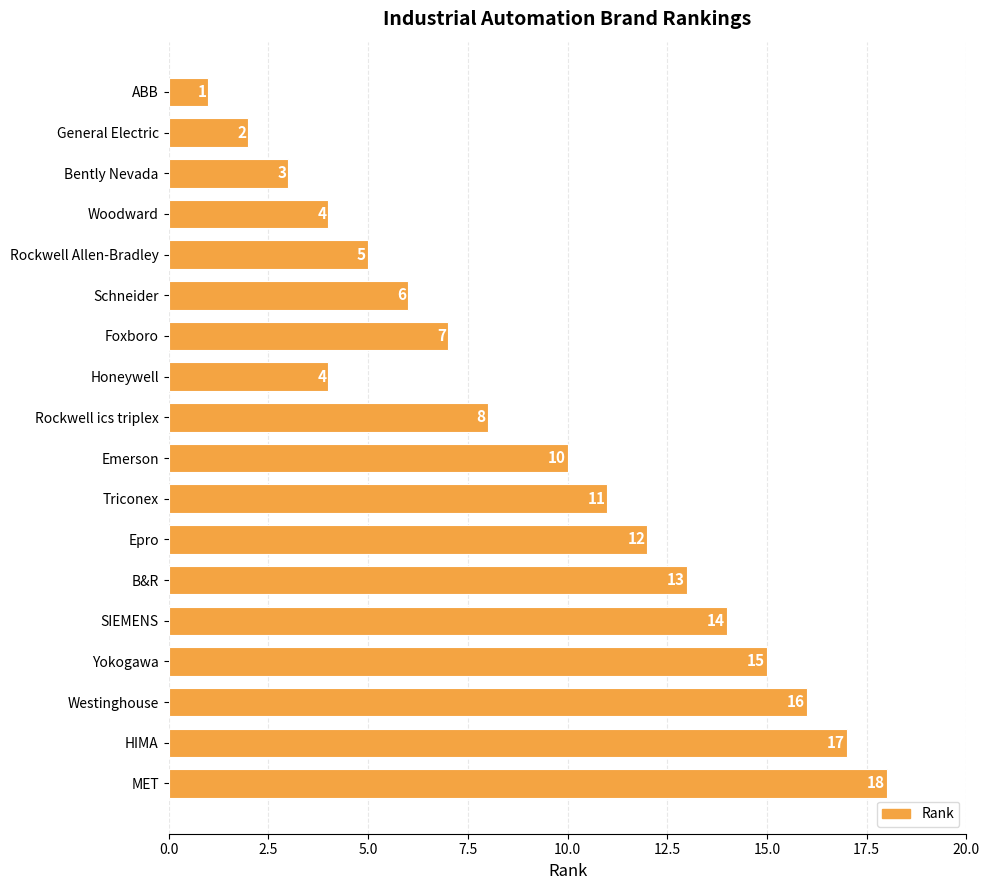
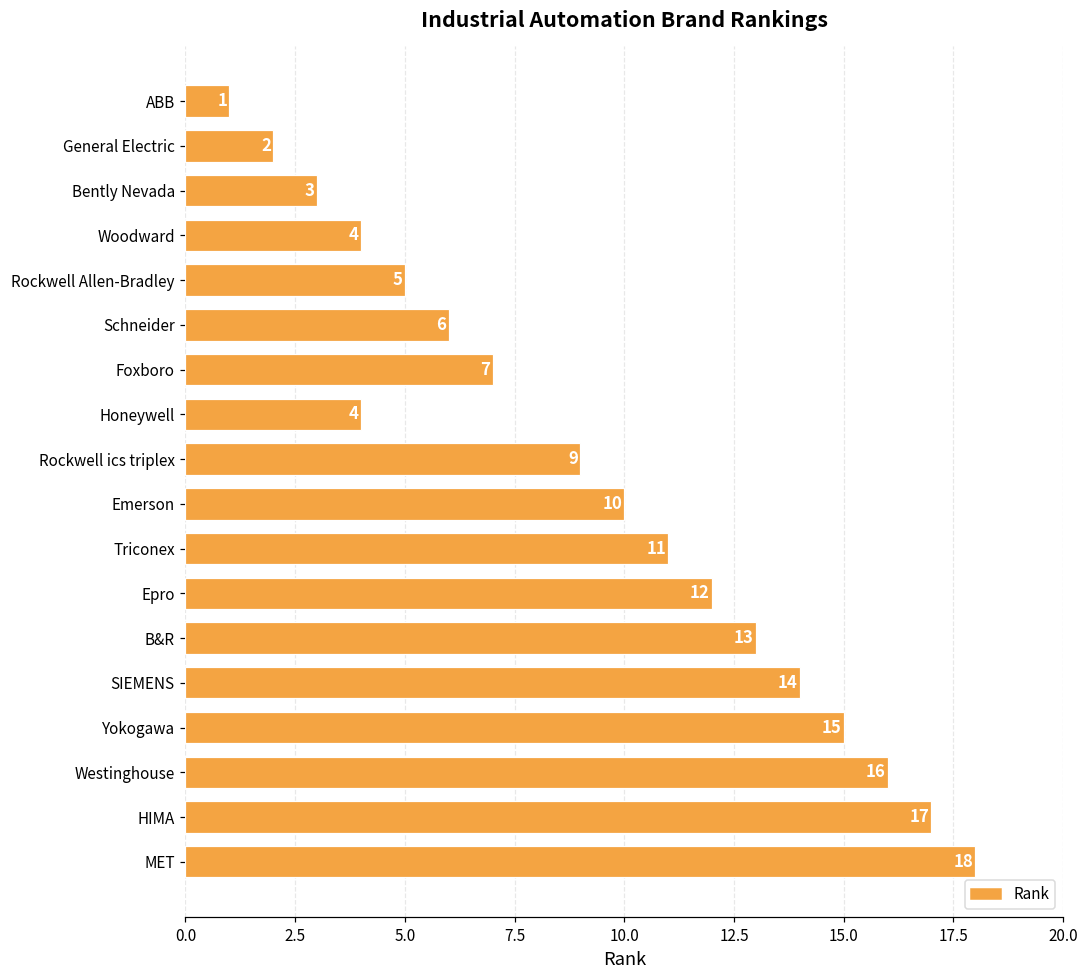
  {
    "ABB": 1,
    "General Electric": 2,
    "Bently Nevada": 3,
    "Woodward": 4,
    "Rockwell Allen-Bradley": 5,
    "Schneider": 6,
    "Foxboro": 7,
    "Honeywell": 4,
-   "Rockwell ics triplex": 8,
+   "Rockwell ics triplex": 9,
    "Emerson": 10,
    "Triconex": 11,
    "Epro": 12,
    "B&R": 13,
    "SIEMENS": 14,
    "Yokogawa": 15,
    "Westinghouse": 16,
    "HIMA": 17,
    "MET": 18
  }
